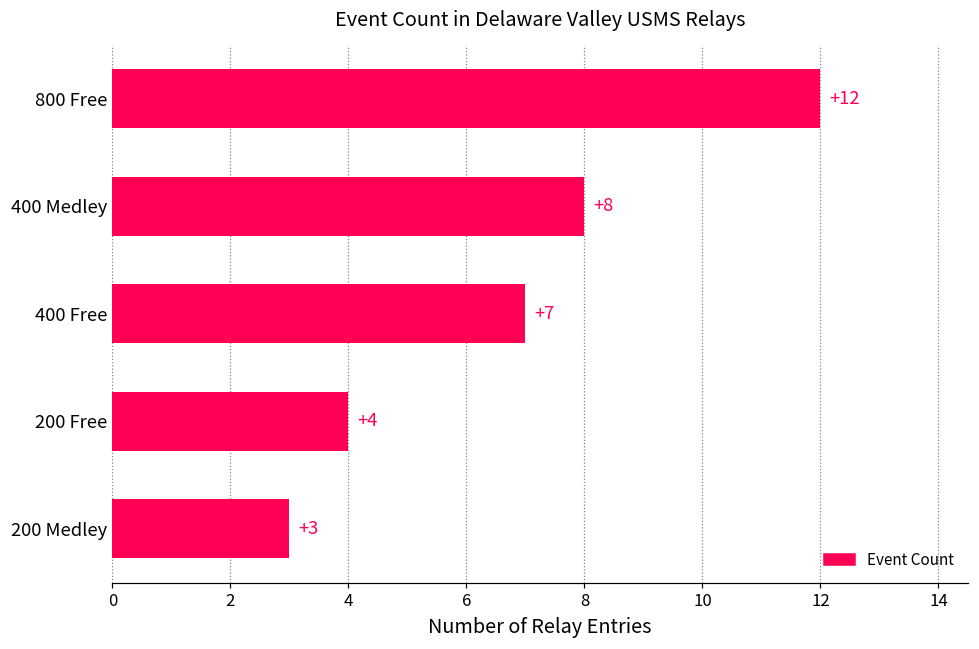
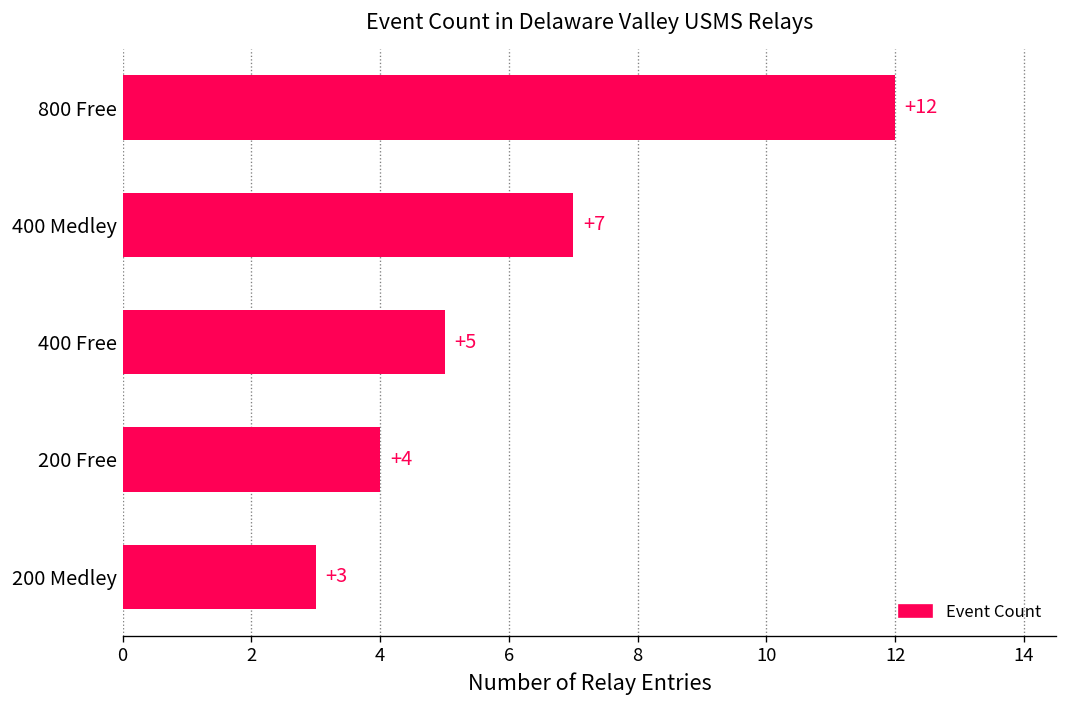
  {
    "800 Free": "+12",
-   "400 Medley": "+8",
-   "400 Free": "+7",
+   "400 Medley": "+7",
+   "400 Free": "+5",
    "200 Free": "+4",
    "200 Medley": "+3"
  }
